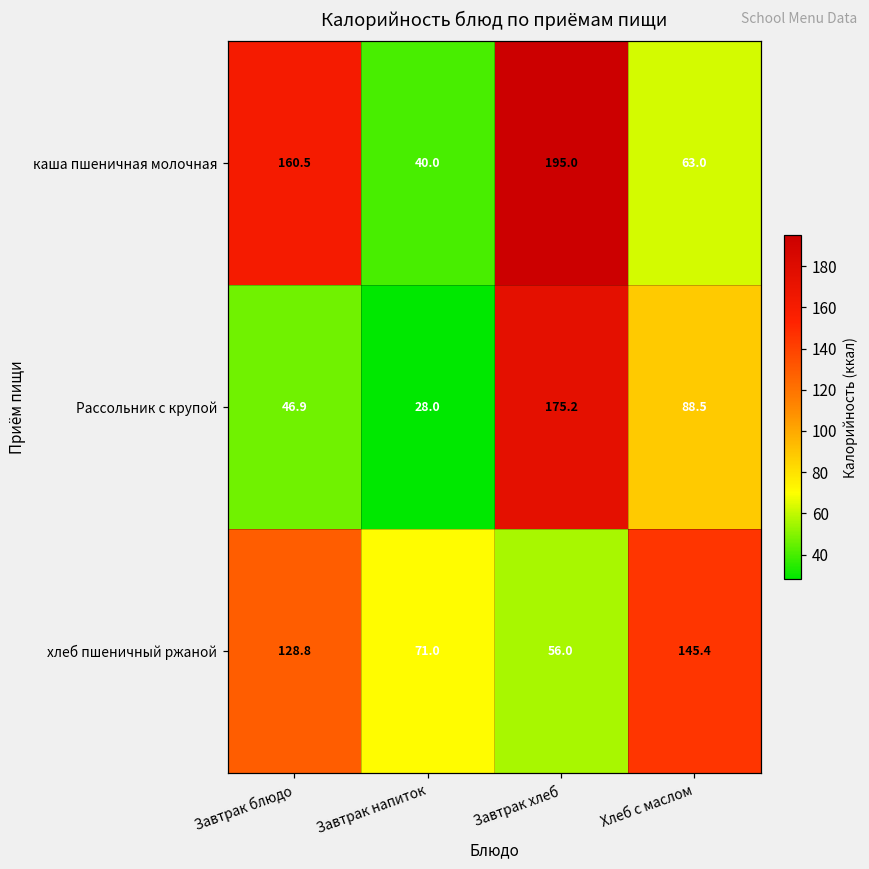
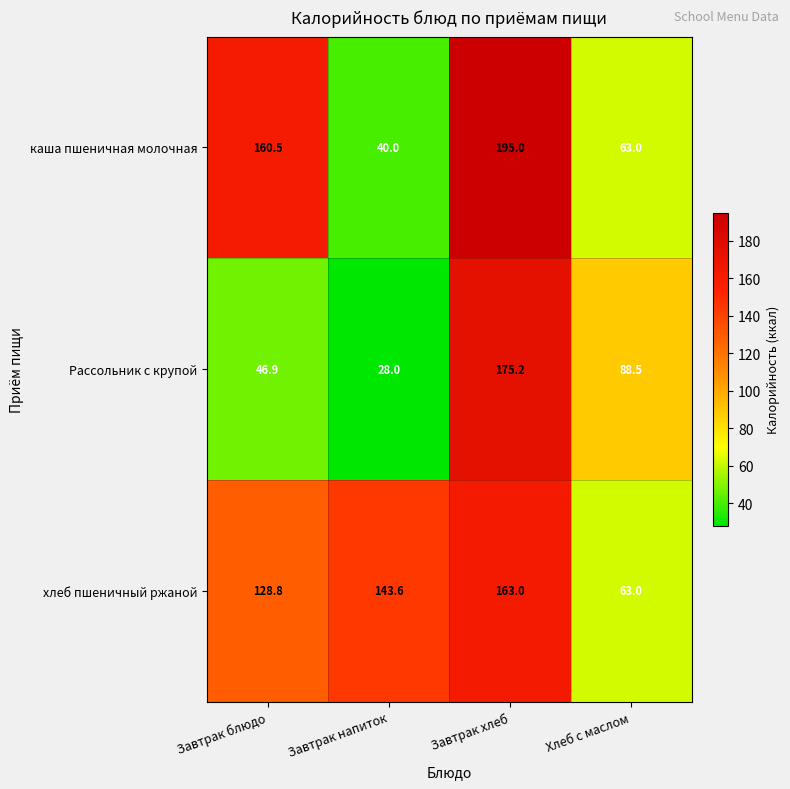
  {
    "каша пшеничная молочная": {
      "Завтрак блюдо": 160.5,
      "Завтрак напиток": 40.0,
      "Завтрак хлеб": 195.0,
      "Хлеб с маслом": 63.0
    },
    "Рассольник с крупой": {
      "Завтрак блюдо": 46.9,
      "Завтрак напиток": 28.0,
      "Завтрак хлеб": 175.2,
      "Хлеб с маслом": 88.5
    },
    "хлеб пшеничный ржаной": {
      "Завтрак блюдо": 128.8,
-     "Завтрак напиток": 71.0,
-     "Завтрак хлеб": 56.0,
-     "Хлеб с маслом": 145.4
+     "Завтрак напиток": 143.6,
+     "Завтрак хлеб": 163.0,
+     "Хлеб с маслом": 63.0
    }
  }
